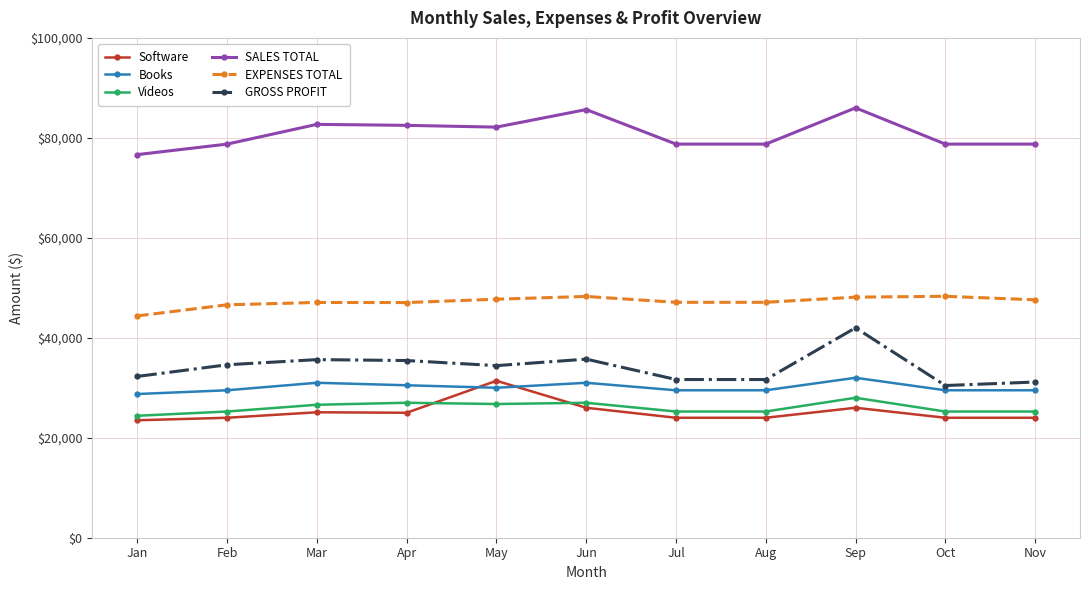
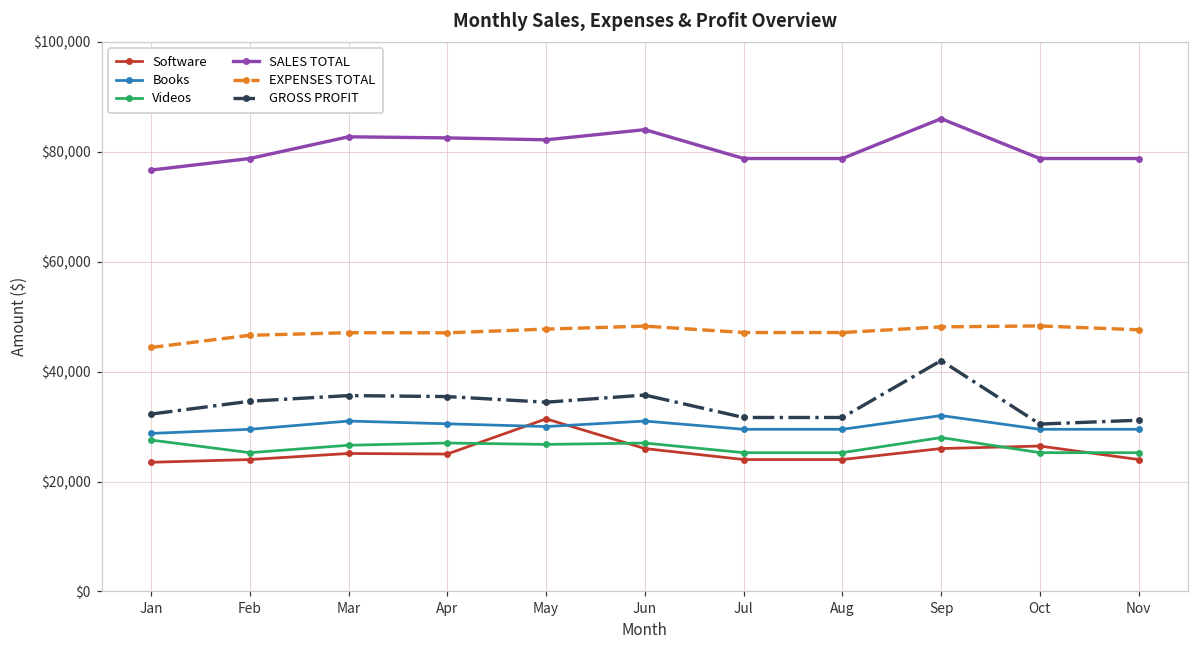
  {
    "Software": {
      "Jan": "$24,000",
      "Feb": "$24,000",
      "Mar": "$25,000",
      "Apr": "$25,000",
      "May": "$31,000",
      "Jun": "$26,000",
      "Jul": "$24,000",
      "Aug": "$24,000",
      "Sep": "$26,000",
-     "Oct": "$24,000",
+     "Oct": "$26,000",
      "Nov": "$24,000"
    },
    "Books": {
      "Jan": "$29,000",
      "Feb": "$30,000",
      "Mar": "$31,000",
      "Apr": "$31,000",
      "May": "$30,000",
      "Jun": "$31,000",
      "Jul": "$30,000",
      "Aug": "$30,000",
      "Sep": "$32,000",
      "Oct": "$30,000",
      "Nov": "$30,000"
    },
    "Videos": {
-     "Jan": "$24,000",
+     "Jan": "$28,000",
      "Feb": "$25,000",
      "Mar": "$27,000",
      "Apr": "$27,000",
      "May": "$27,000",
      "Jun": "$27,000",
      "Jul": "$25,000",
      "Aug": "$25,000",
      "Sep": "$28,000",
      "Oct": "$25,000",
      "Nov": "$25,000"
    },
    "SALES TOTAL": {
      "Jan": "$77,000",
      "Feb": "$79,000",
      "Mar": "$83,000",
      "Apr": "$83,000",
      "May": "$82,000",
-     "Jun": "$86,000",
+     "Jun": "$84,000",
      "Jul": "$79,000",
      "Aug": "$79,000",
      "Sep": "$86,000",
      "Oct": "$79,000",
      "Nov": "$79,000"
    },
    "EXPENSES TOTAL": {
      "Jan": "$44,000",
      "Feb": "$47,000",
      "Mar": "$47,000",
      "Apr": "$47,000",
      "May": "$48,000",
      "Jun": "$48,000",
      "Jul": "$47,000",
      "Aug": "$47,000",
      "Sep": "$48,000",
      "Oct": "$48,000",
      "Nov": "$48,000"
    },
    "GROSS PROFIT": {
      "Jan": "$32,000",
      "Feb": "$35,000",
      "Mar": "$36,000",
      "Apr": "$35,000",
      "May": "$34,000",
      "Jun": "$36,000",
      "Jul": "$32,000",
      "Aug": "$32,000",
      "Sep": "$42,000",
      "Oct": "$30,000",
      "Nov": "$31,000"
    }
  }
